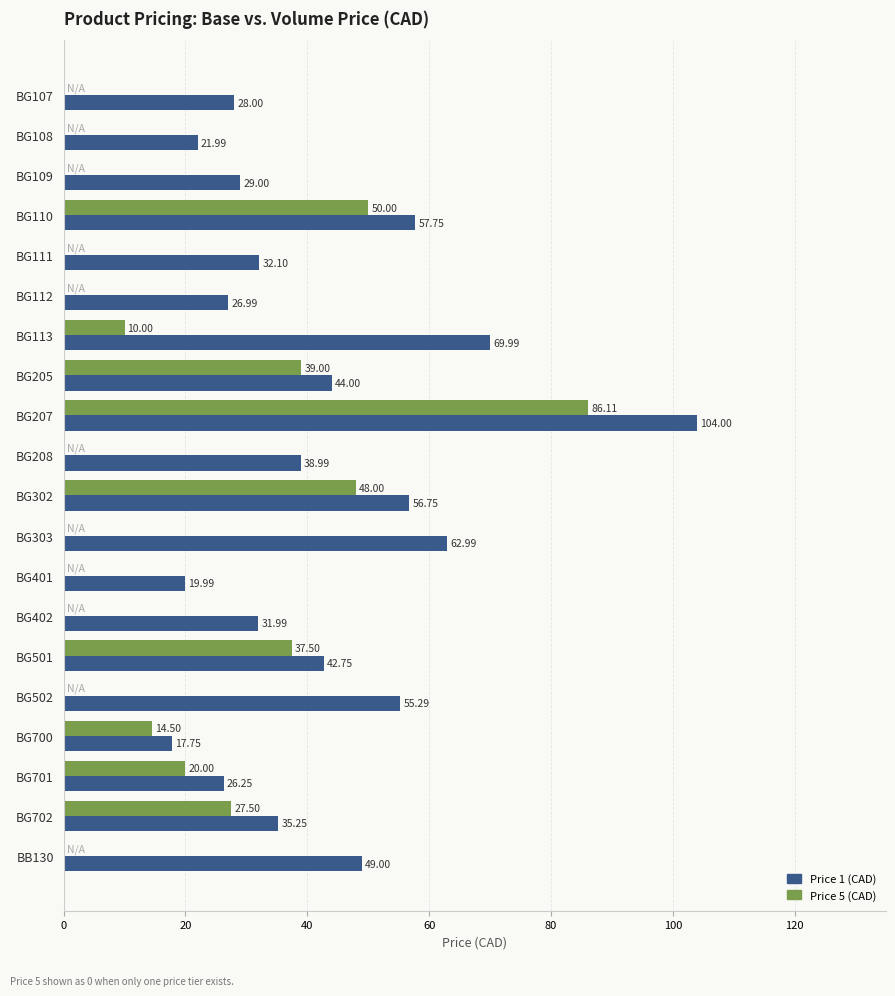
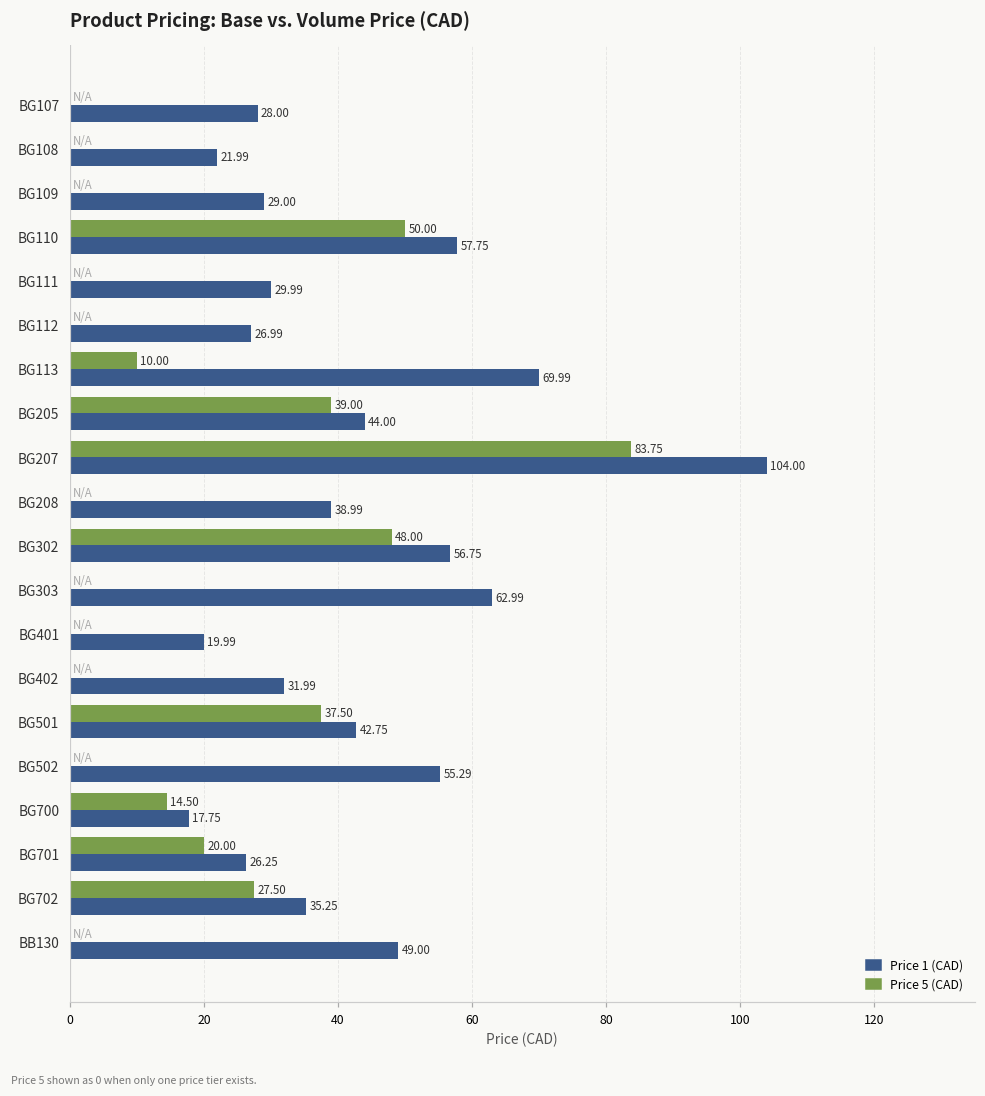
  {
    "Price 1 (CAD)": {
      "BG107": 28.00,
      "BG108": 21.99,
      "BG109": 29.00,
      "BG110": 57.75,
-     "BG111": 32.10,
+     "BG111": 29.99,
      "BG112": 26.99,
      "BG113": 69.99,
      "BG205": 44.00,
      "BG207": 104.00,
      "BG208": 38.99,
      "BG302": 56.75,
      "BG303": 62.99,
      "BG401": 19.99,
      "BG402": 31.99,
      "BG501": 42.75,
      "BG502": 55.29,
      "BG700": 17.75,
      "BG701": 26.25,
      "BG702": 35.25,
      "BB130": 49.00
    },
    "Price 5 (CAD)": {
      "BG110": 50.00,
      "BG113": 10.00,
      "BG205": 39.00,
-     "BG207": 86.11,
+     "BG207": 83.75,
      "BG302": 48.00,
      "BG501": 37.50,
      "BG700": 14.50,
      "BG701": 20.00,
      "BG702": 27.50
    }
  }
